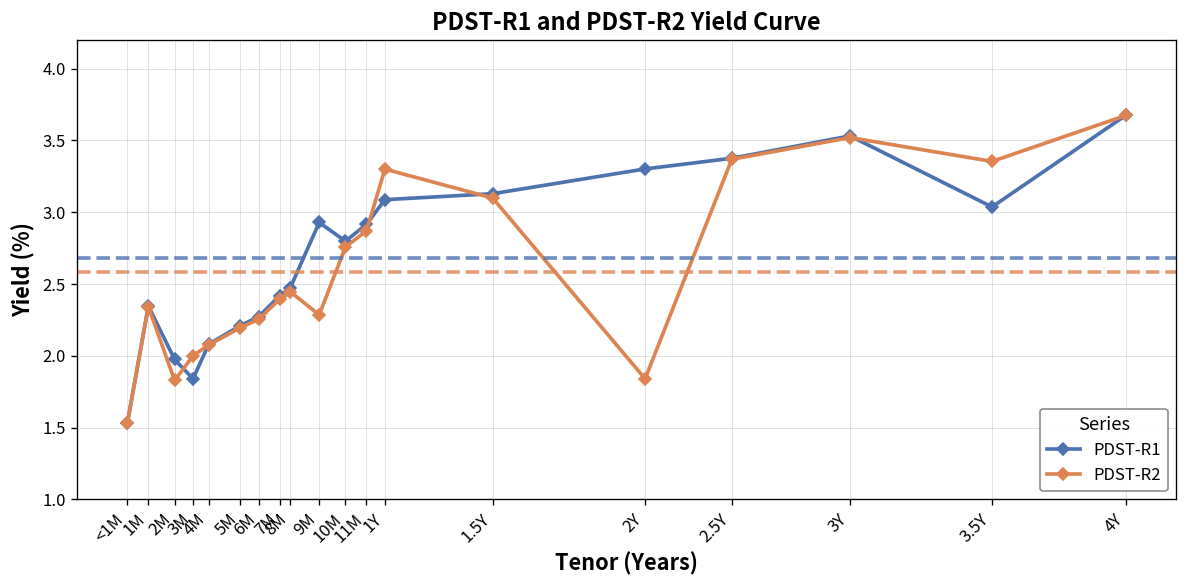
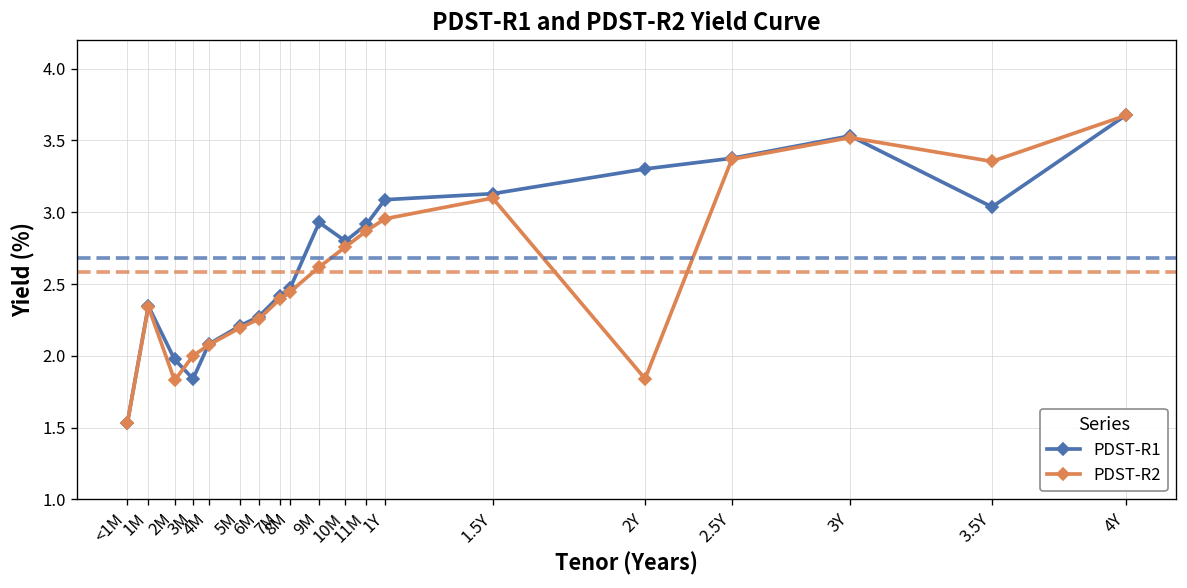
  {
    "PDST-R1": {
      "2M": 1.97,
      "3M": 1.84,
      "7M": 2.42,
      "8M": 2.47,
      "9M": 2.93,
      "10M": 2.80,
      "11M": 2.92,
      "1Y": 3.09,
      "1.5Y": 3.13,
      "2Y": 3.30,
      "3.5Y": 3.04
    },
    "PDST-R2": {
      "2M": 1.83,
      "3M": 2.00,
      "7M": 2.39,
      "8M": 2.45,
-     "9M": 2.28,
+     "9M": 2.62,
      "10M": 2.76,
      "11M": 2.87,
-     "1Y": 3.30,
+     "1Y": 2.95,
      "1.5Y": 3.10,
      "2Y": 1.84,
      "3.5Y": 3.35
    }
  }
